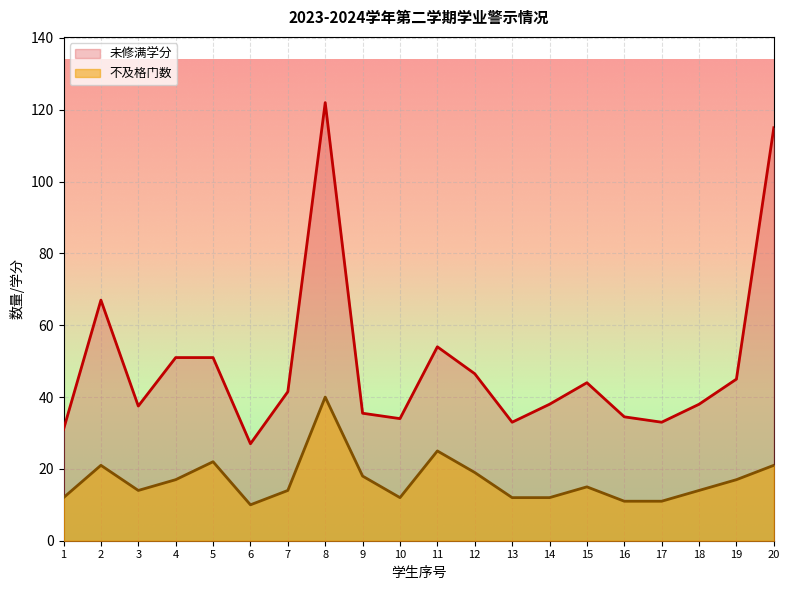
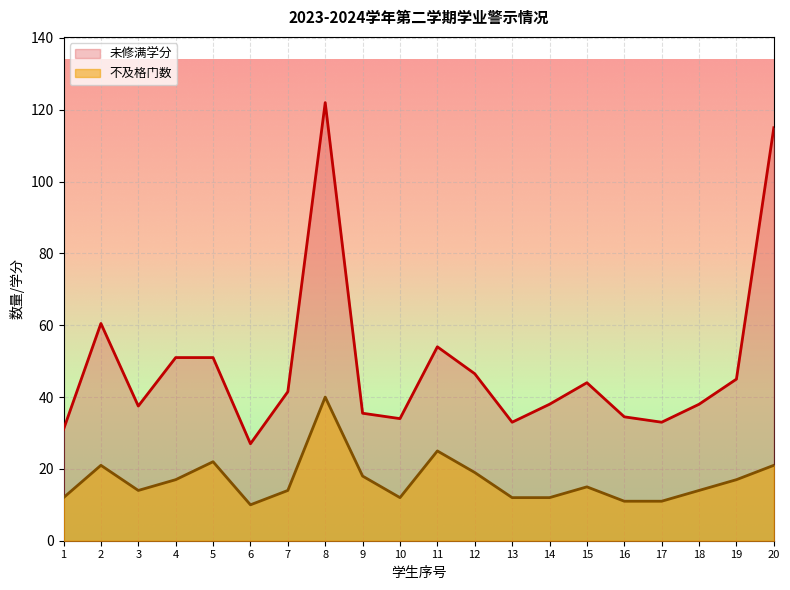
  {
    "未修满学分": {
      "1": 31,
-     "2": 67,
+     "2": 61,
      "3": 38,
      "4": 51,
      "5": 51,
      "6": 27,
      "7": 42,
      "8": 122,
      "9": 36,
      "10": 34,
      "11": 54,
      "12": 47,
      "13": 33,
      "14": 38,
      "15": 44,
      "16": 35,
      "17": 33,
      "18": 38,
      "19": 45,
      "20": 115
    },
    "不及格门数": {
      "1": 12,
      "2": 21,
      "3": 14,
      "4": 17,
      "5": 22,
      "6": 10,
      "7": 14,
      "8": 40,
      "9": 18,
      "10": 12,
      "11": 25,
      "12": 19,
      "13": 12,
      "14": 12,
      "15": 15,
      "16": 11,
      "17": 11,
      "18": 14,
      "19": 17,
      "20": 21
    }
  }
